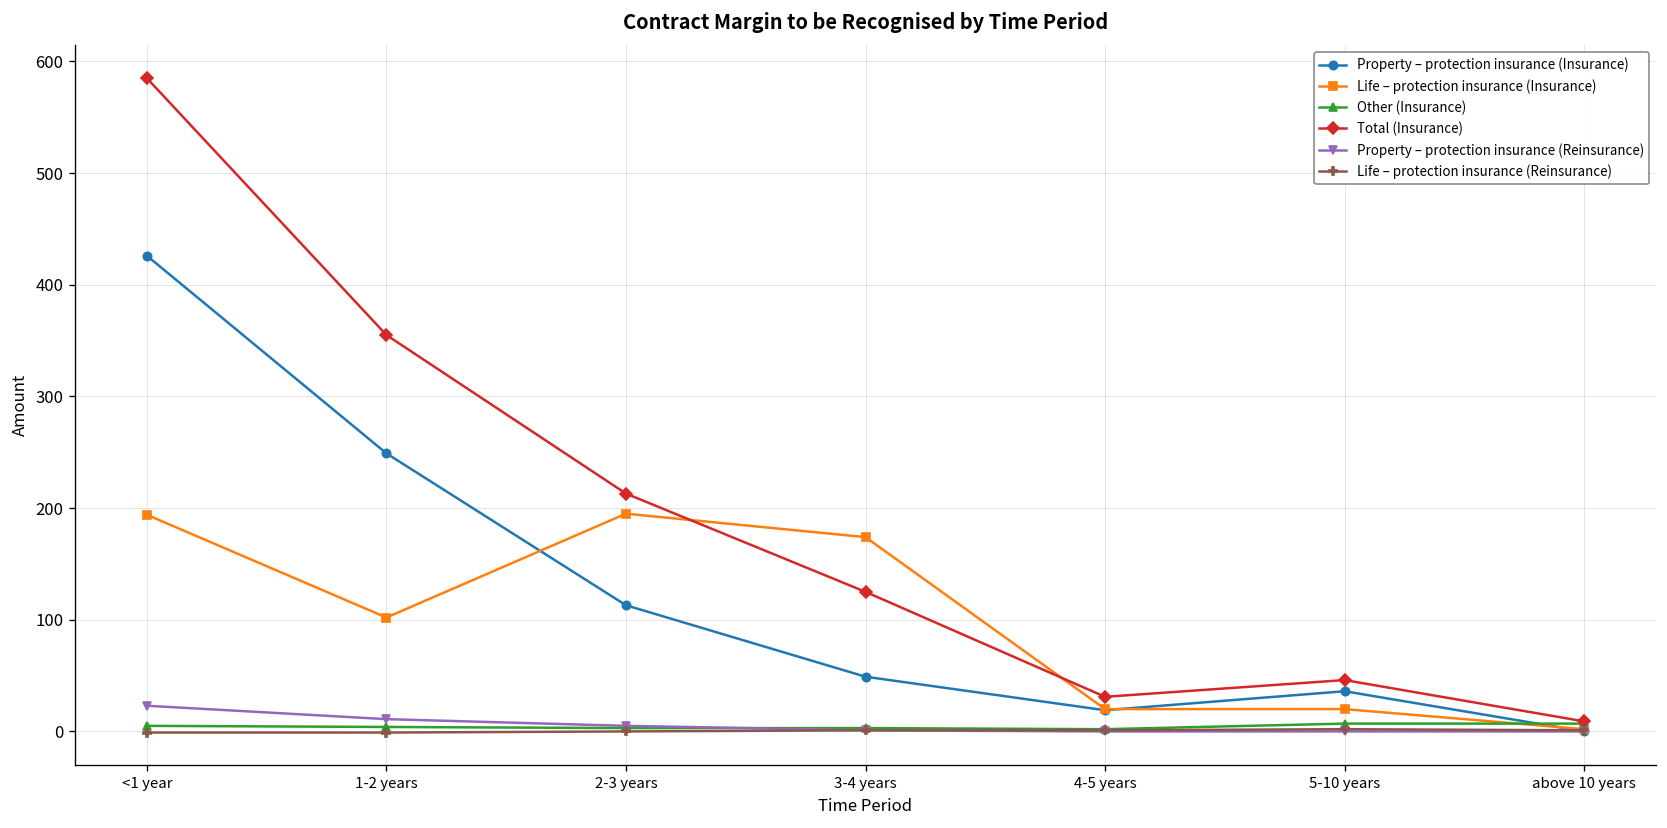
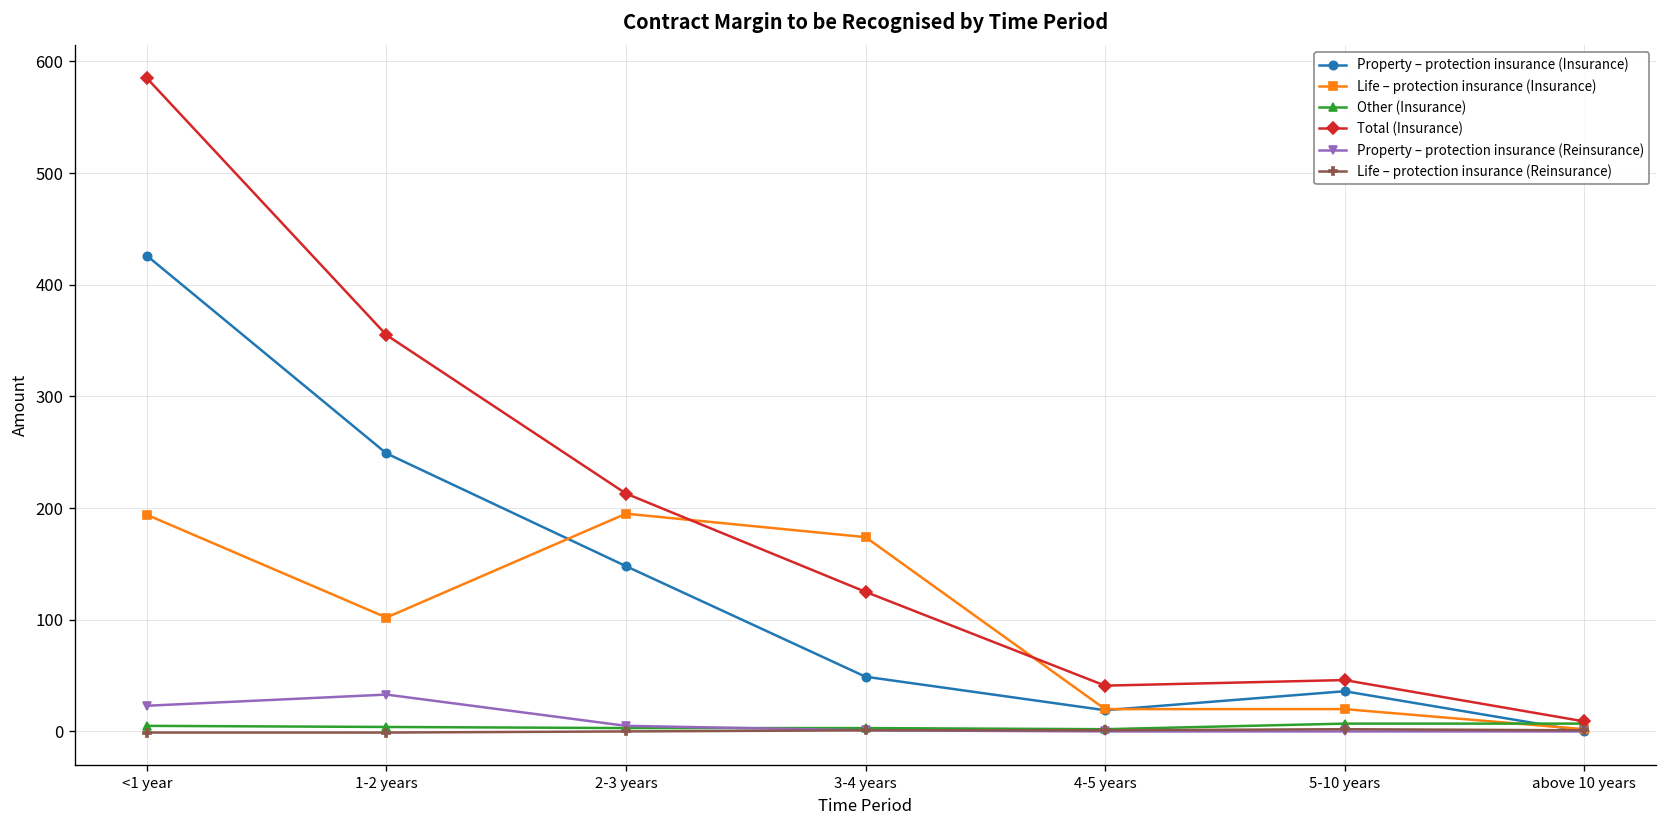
  {
    "Property – protection insurance (Insurance)": {
      "<1 year": 430,
      "1-2 years": 250,
-     "2-3 years": 110,
+     "2-3 years": 150,
      "3-4 years": 50,
      "5-10 years": 40
    },
    "Life – protection insurance (Insurance)": {
      "<1 year": 190,
      "1-2 years": 100,
      "2-3 years": 200,
      "3-4 years": 170,
      "5-10 years": 20
    },
    "Other (Insurance)": {
      "<1 year": 10,
      "1-2 years": 0,
      "5-10 years": 10
    },
    "Total (Insurance)": {
      "<1 year": 590,
      "1-2 years": 360,
      "2-3 years": 210,
      "3-4 years": 130,
-     "4-5 years": 30,
+     "4-5 years": 40,
      "5-10 years": 50
    },
    "Property – protection insurance (Reinsurance)": {
      "<1 year": 20,
-     "1-2 years": 10
+     "1-2 years": 30
    },
    "Life – protection insurance (Reinsurance)": {
      "<1 year": 0,
      "1-2 years": 0,
      "2-3 years": 0
    }
  }
